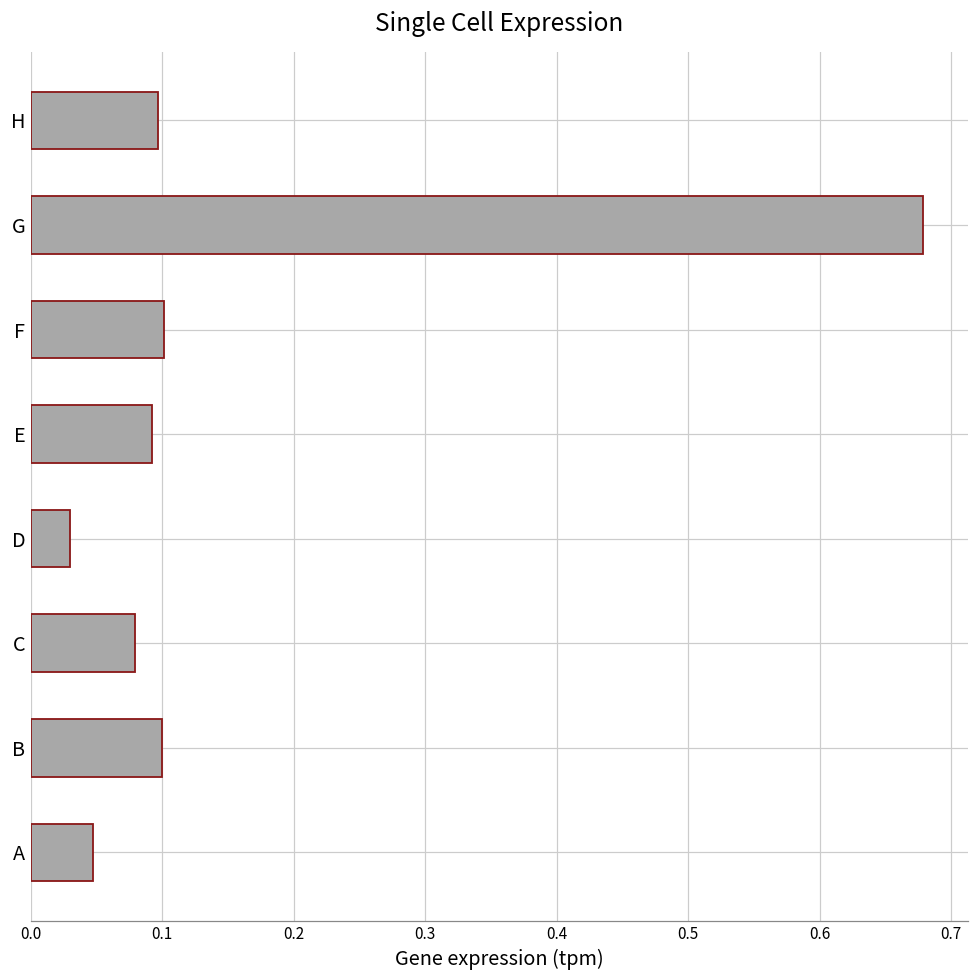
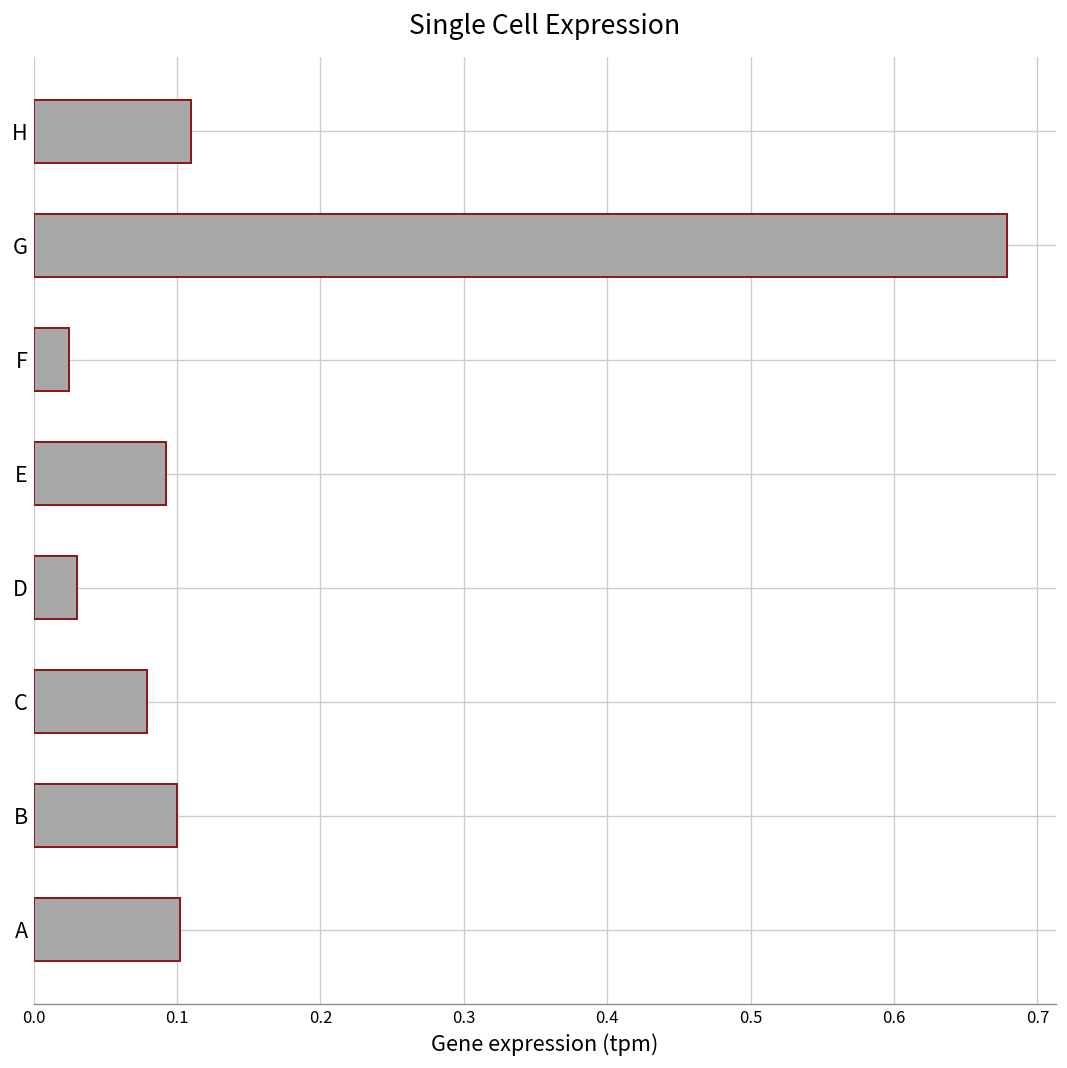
  {
-   "H": 0.097,
+   "H": 0.110,
    "G": 0.679,
-   "F": 0.101,
+   "F": 0.025,
    "E": 0.092,
    "D": 0.030,
    "C": 0.079,
    "B": 0.100,
-   "A": 0.047
+   "A": 0.102
  }
